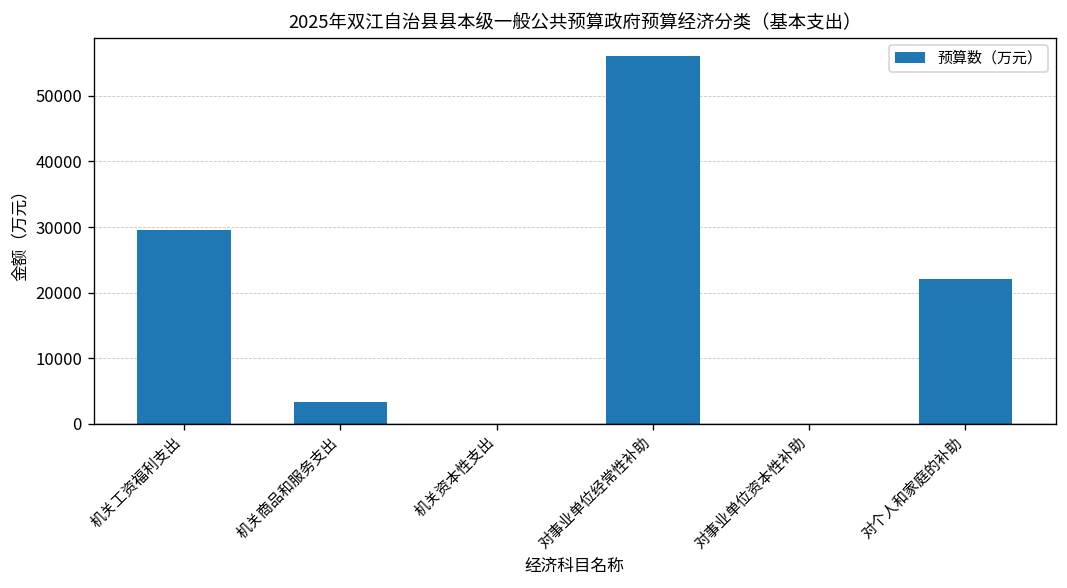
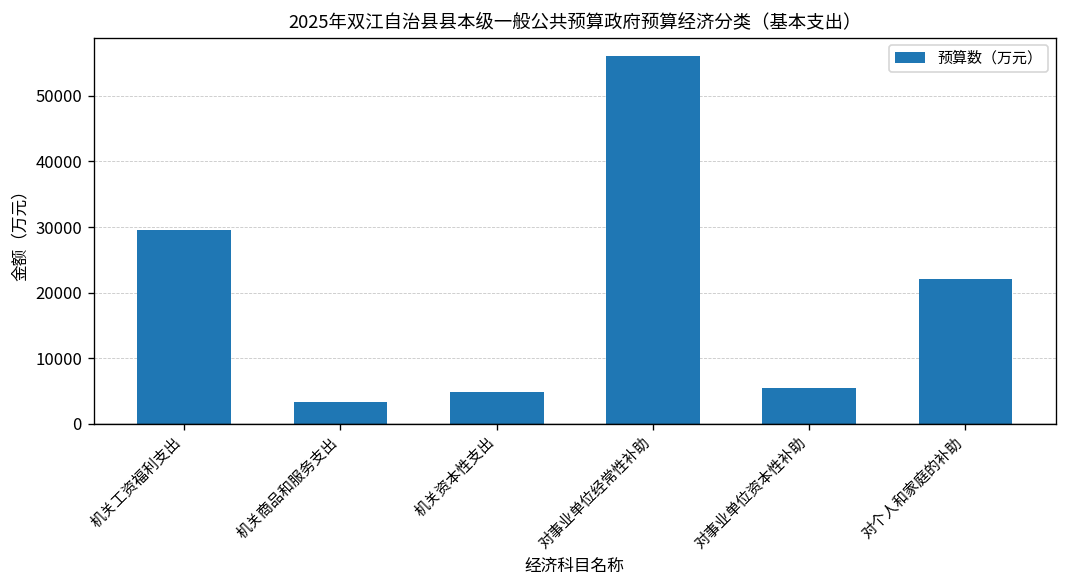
  {
    "机关工资福利支出": 30000,
    "机关商品和服务支出": 3000,
-   "机关资本性支出": 0,
+   "机关资本性支出": 5000,
    "对事业单位经常性补助": 56000,
-   "对事业单位资本性补助": 0,
+   "对事业单位资本性补助": 5000,
    "对个人和家庭的补助": 22000
  }
